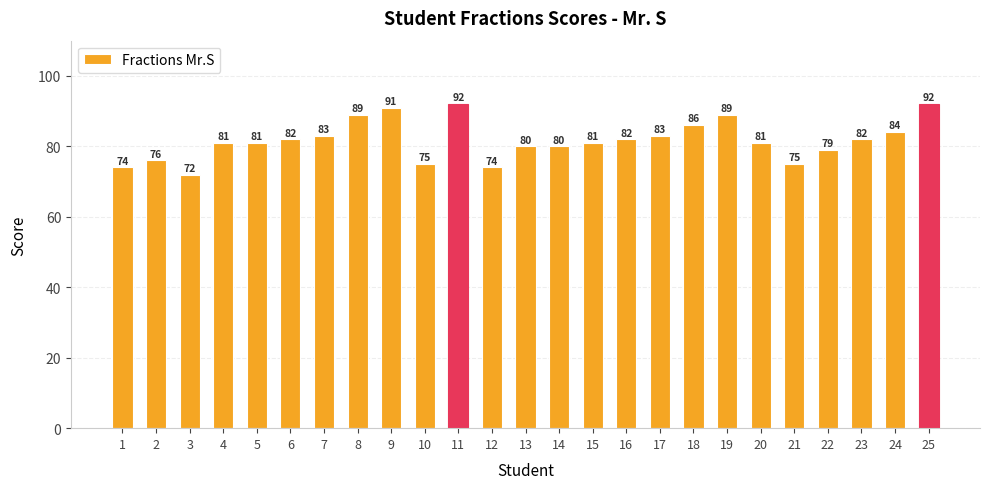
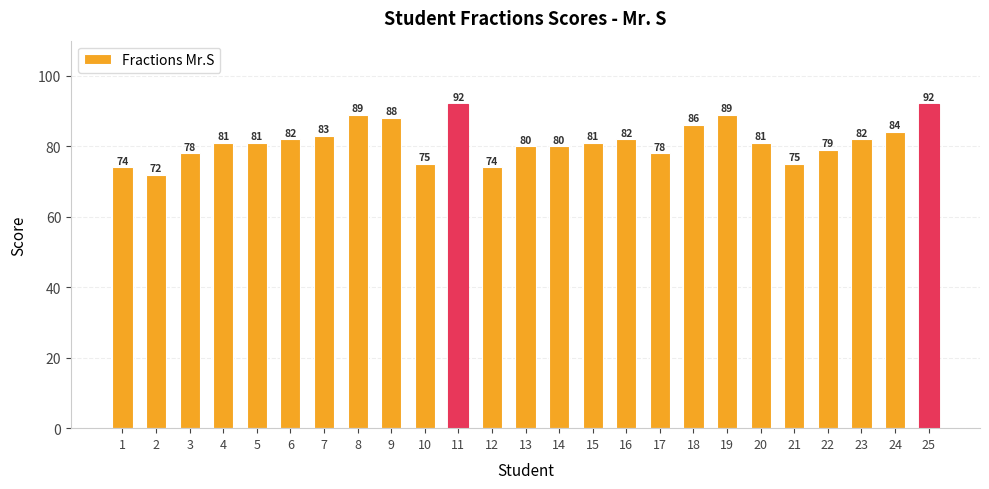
  {
    "1": 74,
-   "2": 76,
-   "3": 72,
+   "2": 72,
+   "3": 78,
    "4": 81,
    "5": 81,
    "6": 82,
    "7": 83,
    "8": 89,
-   "9": 91,
+   "9": 88,
    "10": 75,
    "11": 92,
    "12": 74,
    "13": 80,
    "14": 80,
    "15": 81,
    "16": 82,
-   "17": 83,
+   "17": 78,
    "18": 86,
    "19": 89,
    "20": 81,
    "21": 75,
    "22": 79,
    "23": 82,
    "24": 84,
    "25": 92
  }
